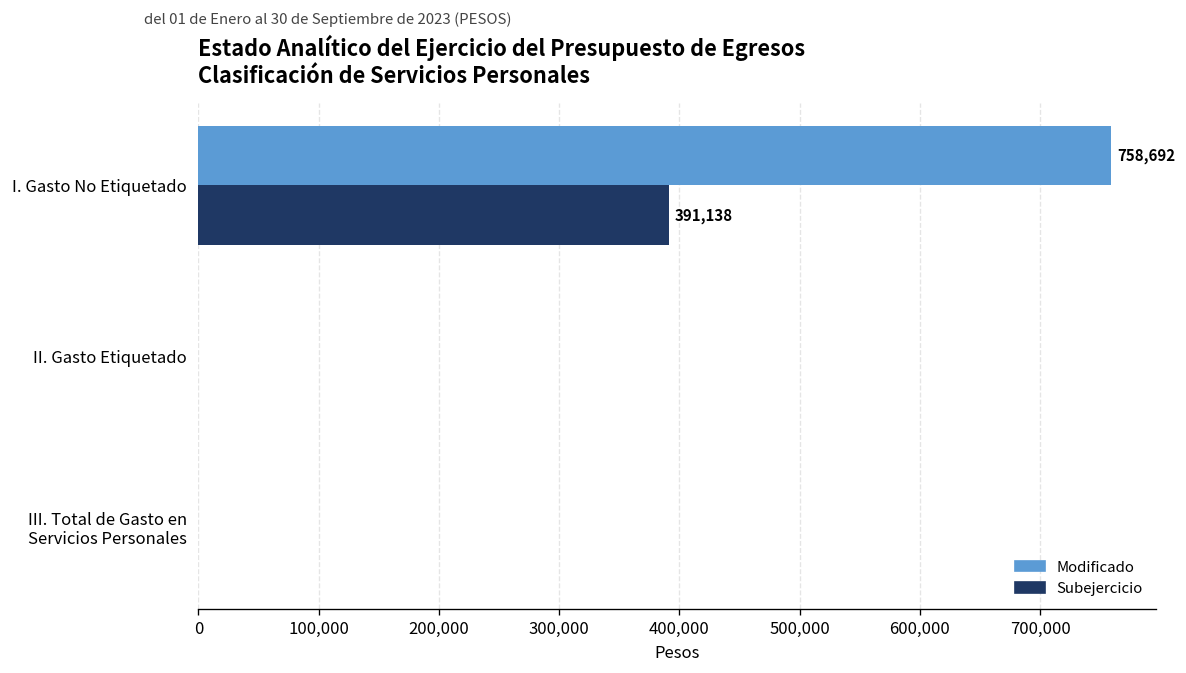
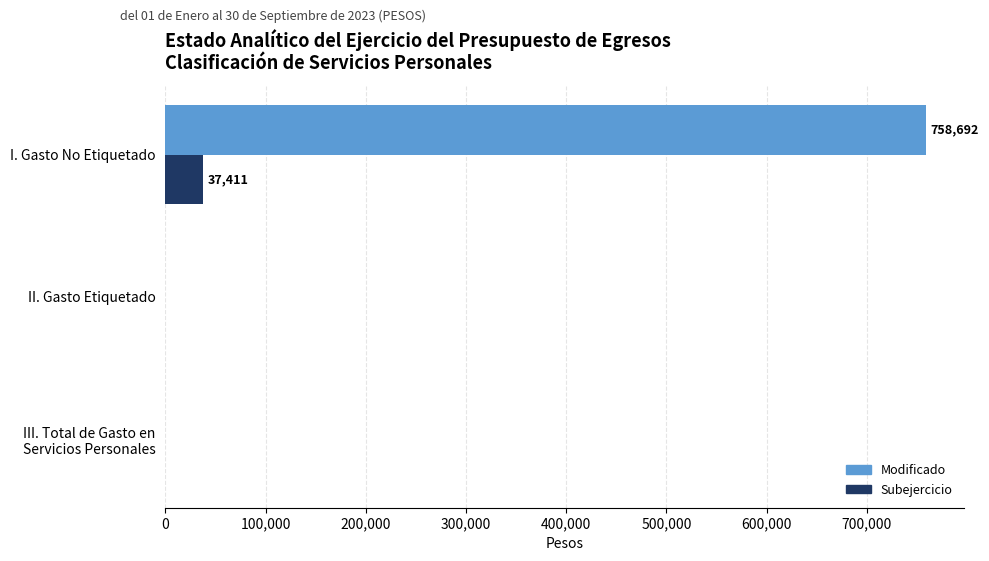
  {
    "Modificado": {
      "I. Gasto No Etiquetado": "758,692"
    },
    "Subejercicio": {
-     "I. Gasto No Etiquetado": "391,138"
+     "I. Gasto No Etiquetado": "37,411"
    }
  }
